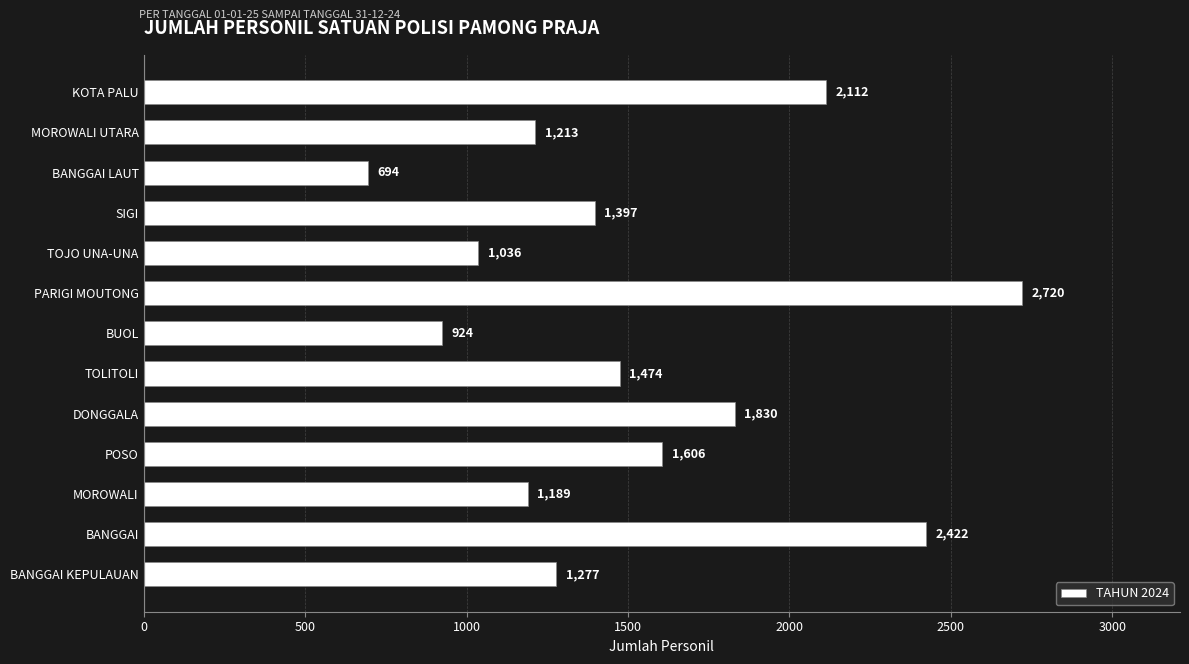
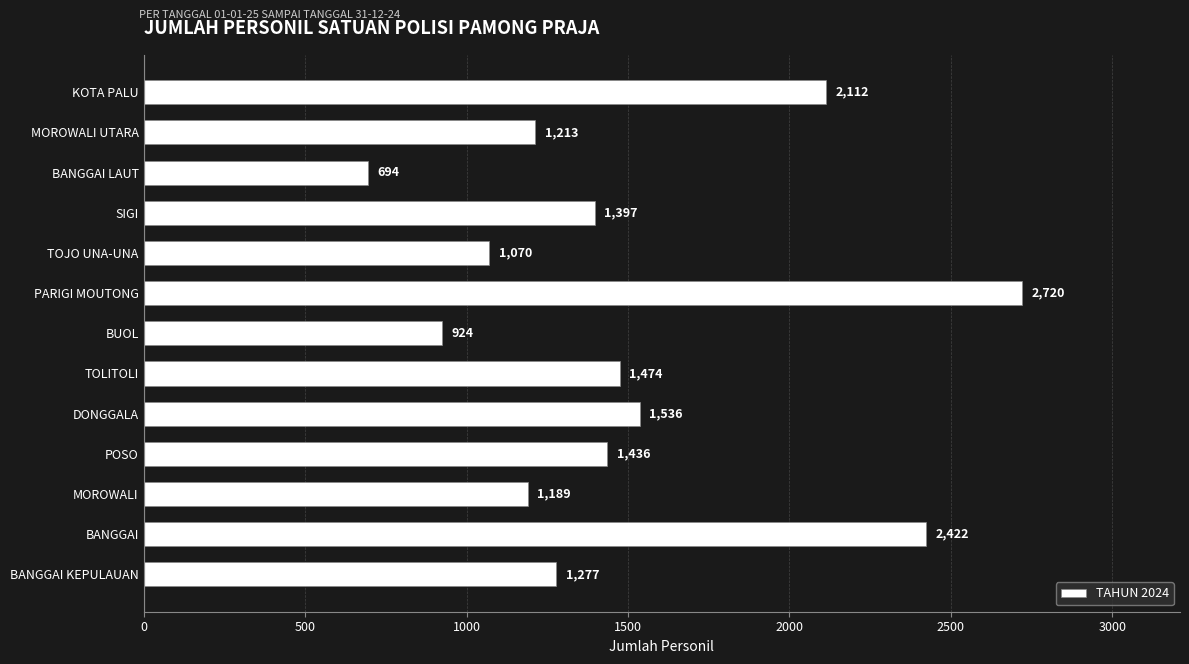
  {
    "KOTA PALU": "2,112",
    "MOROWALI UTARA": "1,213",
    "BANGGAI LAUT": "694",
    "SIGI": "1,397",
-   "TOJO UNA-UNA": "1,036",
+   "TOJO UNA-UNA": "1,070",
    "PARIGI MOUTONG": "2,720",
    "BUOL": "924",
    "TOLITOLI": "1,474",
-   "DONGGALA": "1,830",
-   "POSO": "1,606",
+   "DONGGALA": "1,536",
+   "POSO": "1,436",
    "MOROWALI": "1,189",
    "BANGGAI": "2,422",
    "BANGGAI KEPULAUAN": "1,277"
  }
